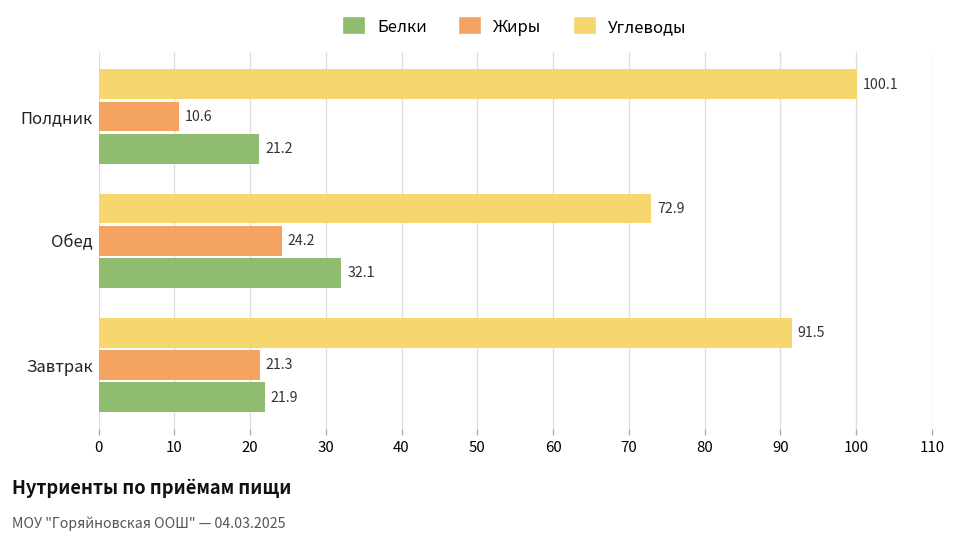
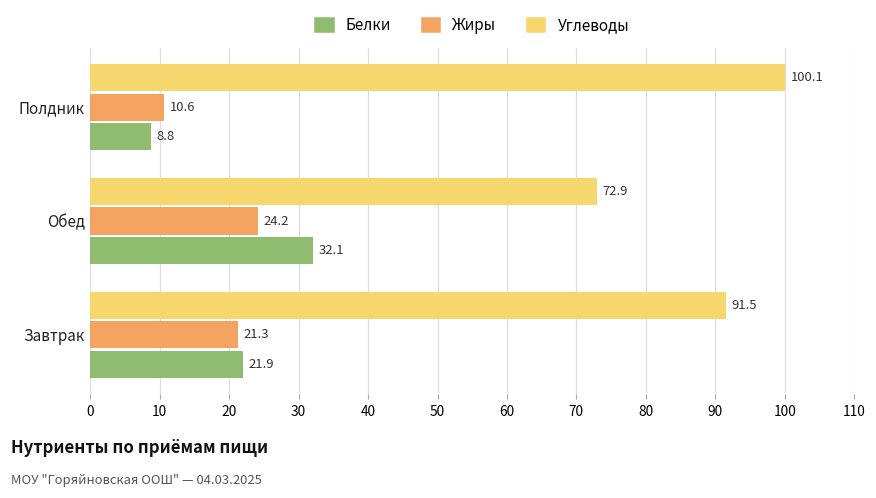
  {
    "Белки": {
-     "Полдник": 21.2,
+     "Полдник": 8.8,
      "Обед": 32.1,
      "Завтрак": 21.9
    }
  }
